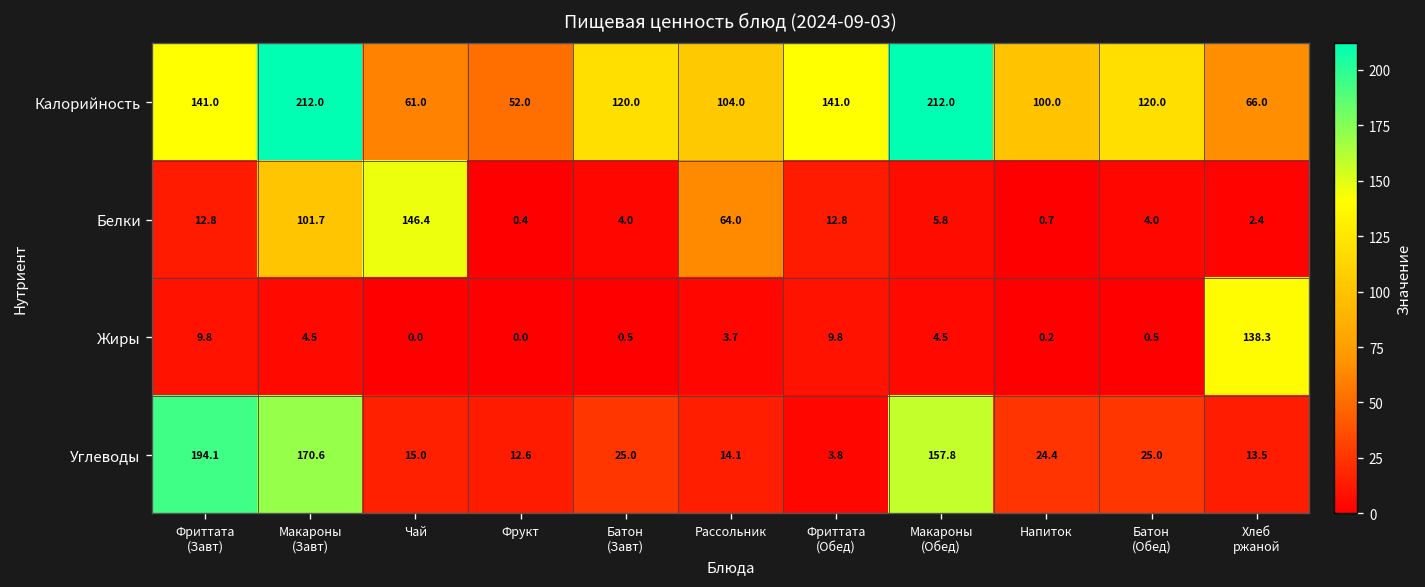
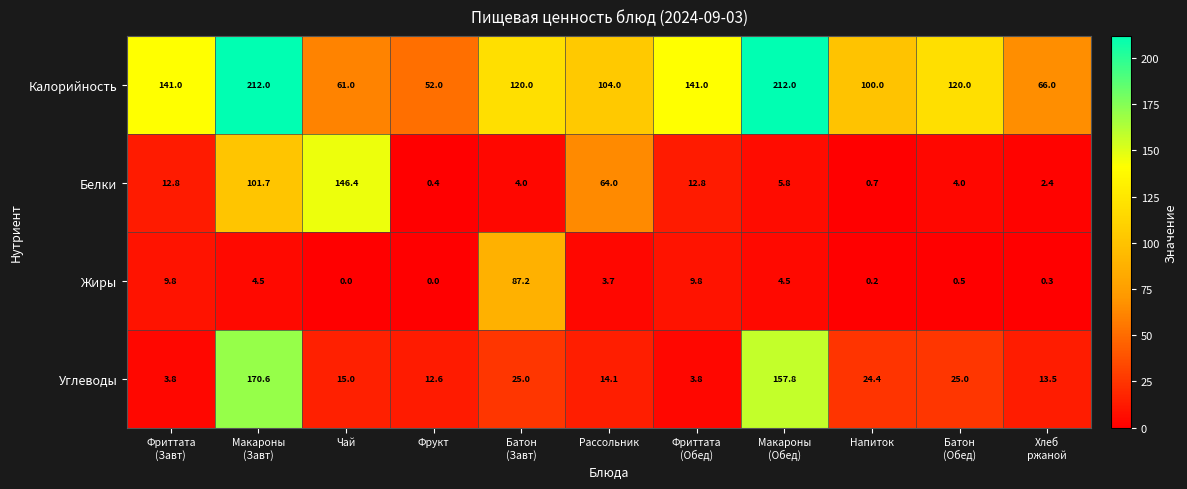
  {
    "Калорийность": {
      "Фриттата (Завт)": 141.0,
      "Макароны (Завт)": 212.0,
      "Чай": 61.0,
      "Фрукт": 52.0,
      "Батон (Завт)": 120.0,
      "Рассольник": 104.0,
      "Фриттата (Обед)": 141.0,
      "Макароны (Обед)": 212.0,
      "Напиток": 100.0,
      "Батон (Обед)": 120.0,
      "Хлеб ржаной": 66.0
    },
    "Белки": {
      "Фриттата (Завт)": 12.8,
      "Макароны (Завт)": 101.7,
      "Чай": 146.4,
      "Фрукт": 0.4,
      "Батон (Завт)": 4.0,
      "Рассольник": 64.0,
      "Фриттата (Обед)": 12.8,
      "Макароны (Обед)": 5.8,
      "Напиток": 0.7,
      "Батон (Обед)": 4.0,
      "Хлеб ржаной": 2.4
    },
    "Жиры": {
      "Фриттата (Завт)": 9.8,
      "Макароны (Завт)": 4.5,
      "Чай": 0.0,
      "Фрукт": 0.0,
-     "Батон (Завт)": 0.5,
+     "Батон (Завт)": 87.2,
      "Рассольник": 3.7,
      "Фриттата (Обед)": 9.8,
      "Макароны (Обед)": 4.5,
      "Напиток": 0.2,
      "Батон (Обед)": 0.5,
-     "Хлеб ржаной": 138.3
+     "Хлеб ржаной": 0.3
    },
    "Углеводы": {
-     "Фриттата (Завт)": 194.1,
+     "Фриттата (Завт)": 3.8,
      "Макароны (Завт)": 170.6,
      "Чай": 15.0,
      "Фрукт": 12.6,
      "Батон (Завт)": 25.0,
      "Рассольник": 14.1,
      "Фриттата (Обед)": 3.8,
      "Макароны (Обед)": 157.8,
      "Напиток": 24.4,
      "Батон (Обед)": 25.0,
      "Хлеб ржаной": 13.5
    }
  }
